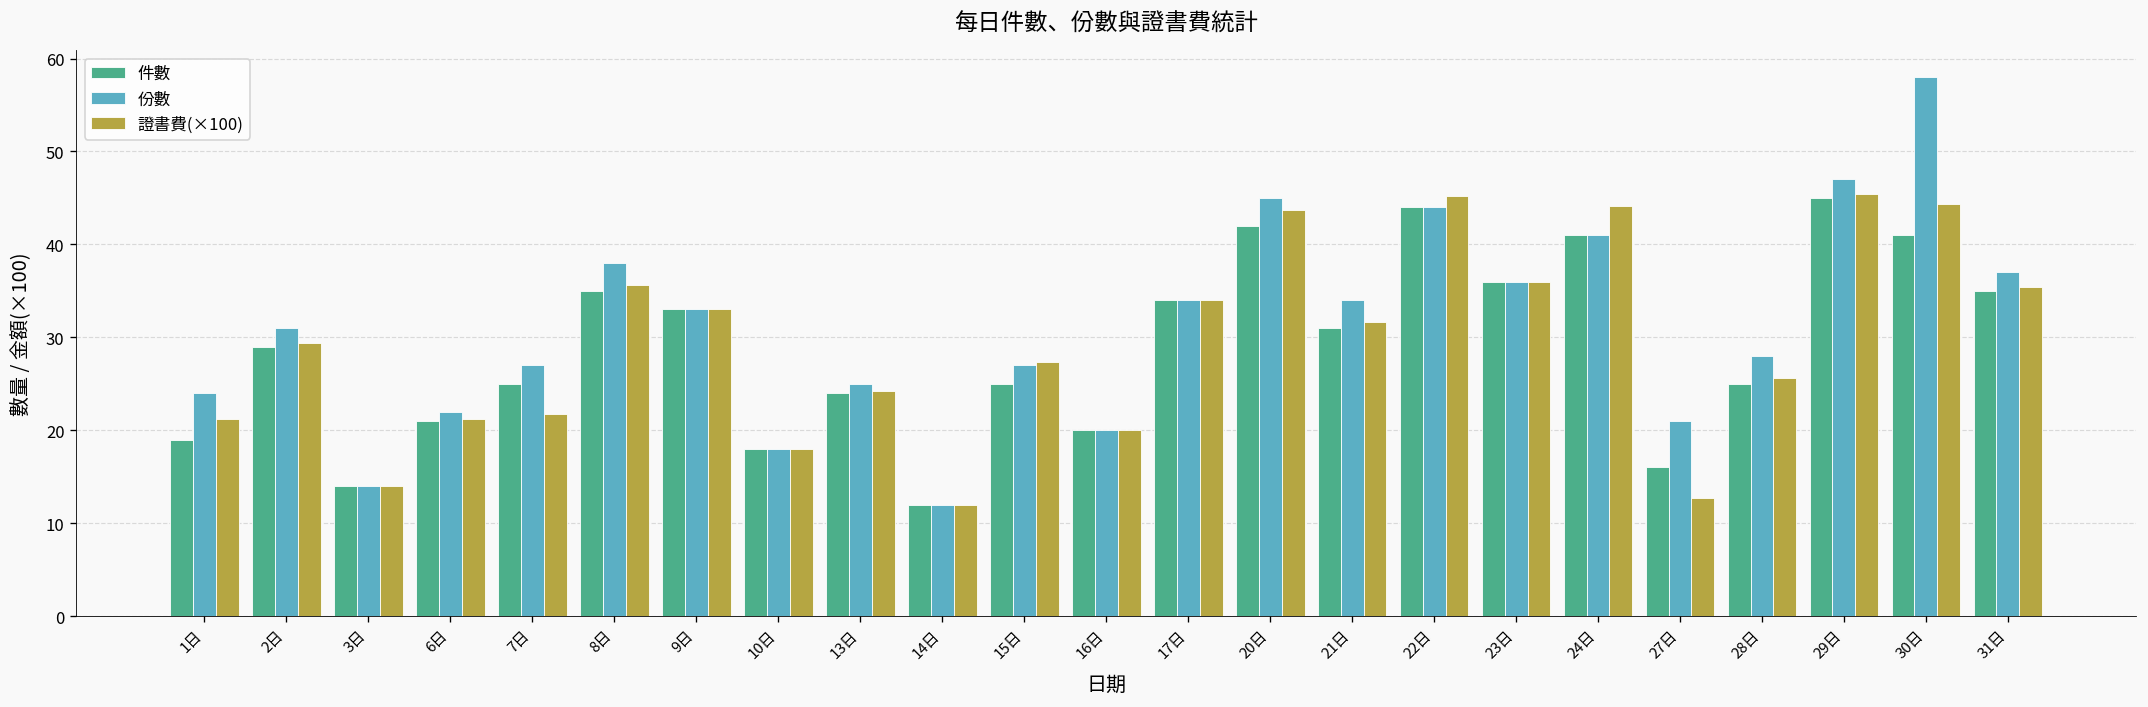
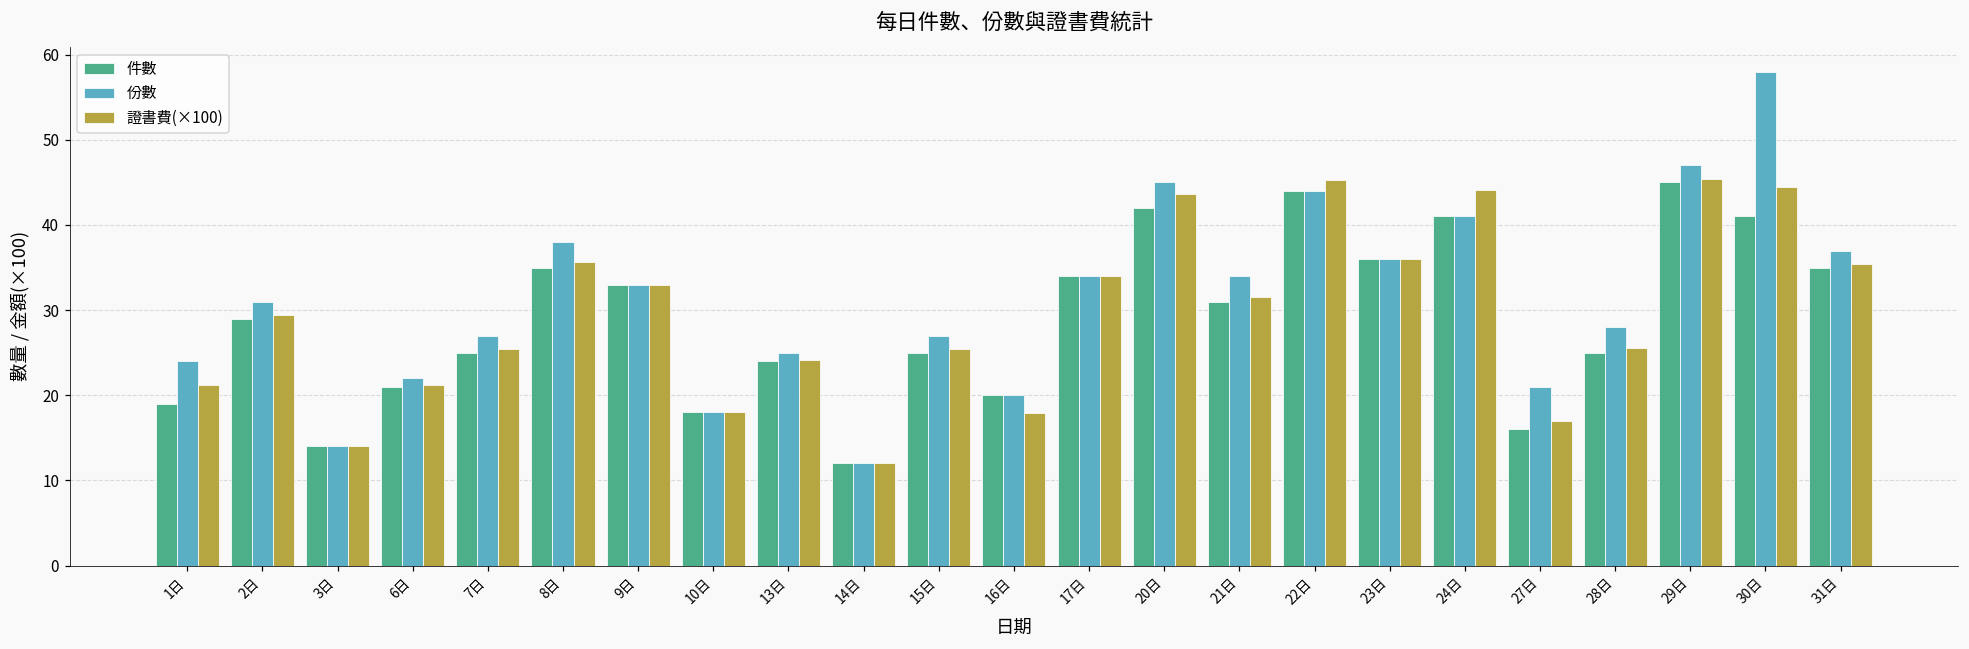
  {
    "證書費(×100)": {
      "1日": 21,
      "2日": 29,
      "3日": 14,
      "6日": 21,
-     "7日": 22,
+     "7日": 25,
      "8日": 36,
      "9日": 33,
      "10日": 18,
      "13日": 24,
      "14日": 12,
-     "15日": 27,
-     "16日": 20,
+     "15日": 25,
+     "16日": 18,
      "17日": 34,
      "20日": 44,
      "21日": 32,
      "22日": 45,
      "23日": 36,
      "24日": 44,
-     "27日": 13,
+     "27日": 17,
      "28日": 26,
      "29日": 45,
      "30日": 44,
      "31日": 35
    }
  }
